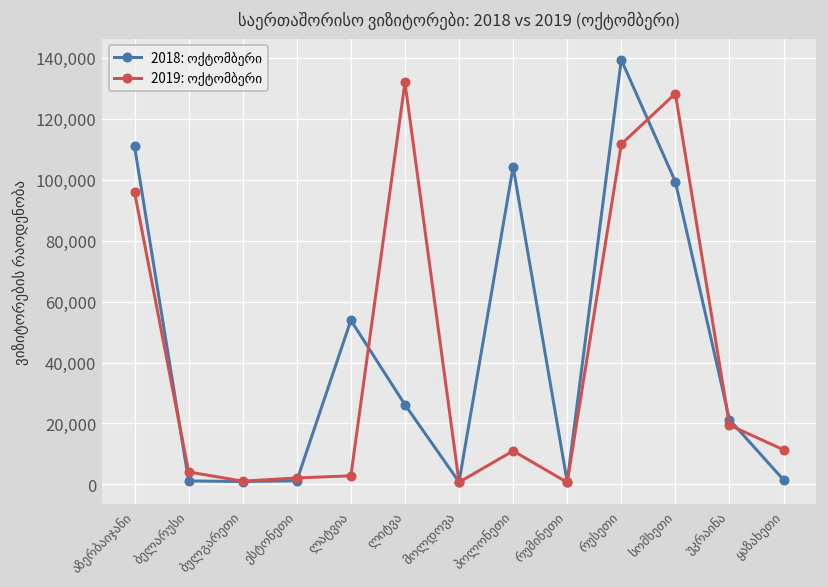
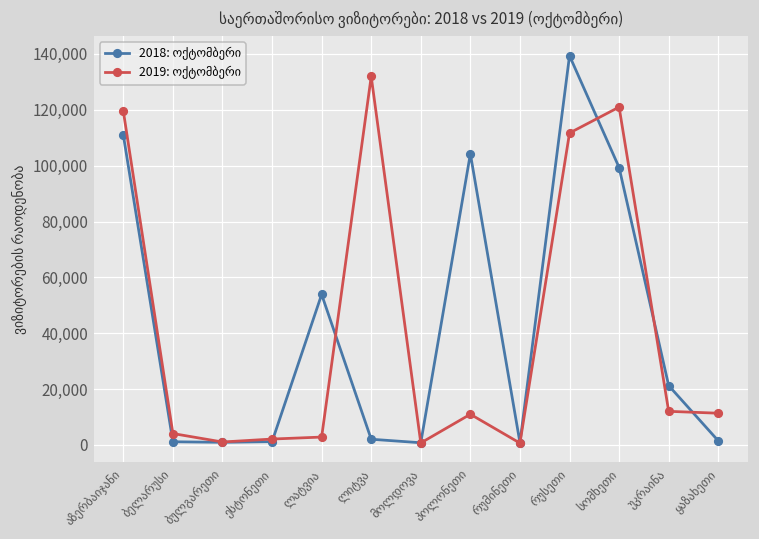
  {
    "2018: ოქტომბერი": {
      "აზერბაიჯანი": "111,000",
      "ბელარუსი": "1,000",
      "ლატვია": "54,000",
-     "ლიტვა": "26,000",
+     "ლიტვა": "2,000",
      "პოლონეთი": "104,000",
      "რუსეთი": "139,000",
      "სომხეთი": "99,000",
      "უკრაინა": "21,000",
      "ყაზახეთი": "1,000"
    },
    "2019: ოქტომბერი": {
-     "აზერბაიჯანი": "96,000",
+     "აზერბაიჯანი": "120,000",
      "ბელარუსი": "4,000",
      "ლატვია": "3,000",
      "ლიტვა": "132,000",
      "პოლონეთი": "11,000",
      "რუსეთი": "112,000",
-     "სომხეთი": "128,000",
-     "უკრაინა": "19,000",
+     "სომხეთი": "121,000",
+     "უკრაინა": "12,000",
      "ყაზახეთი": "11,000"
    }
  }
